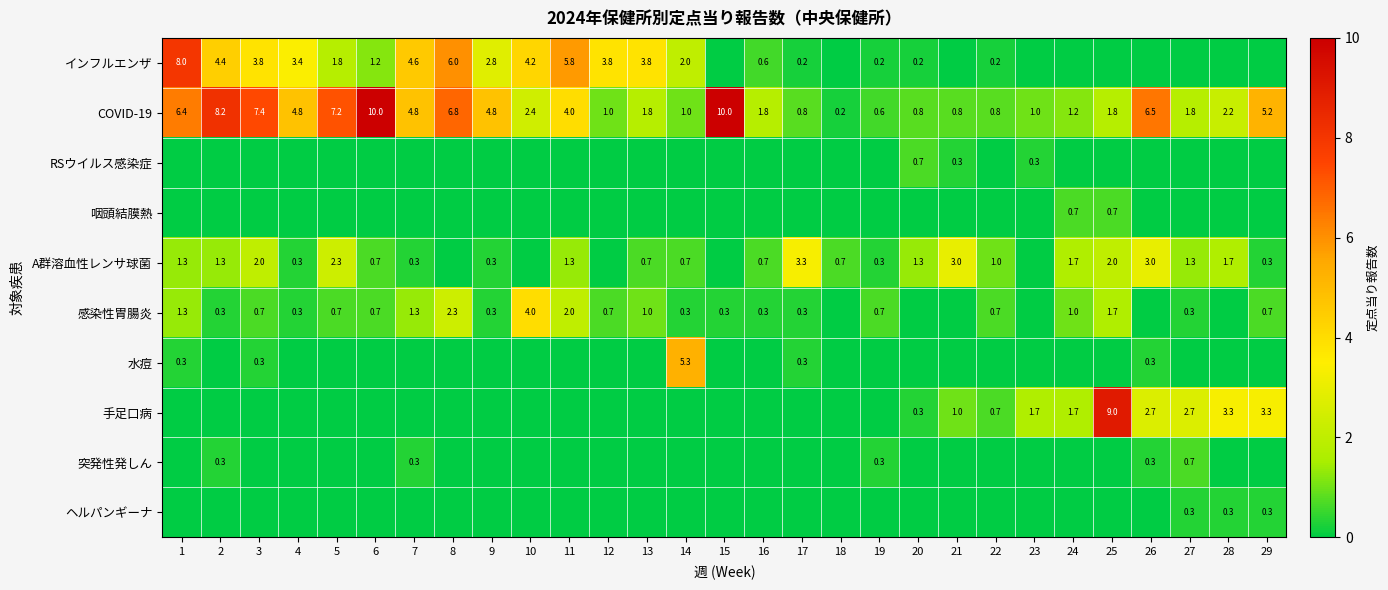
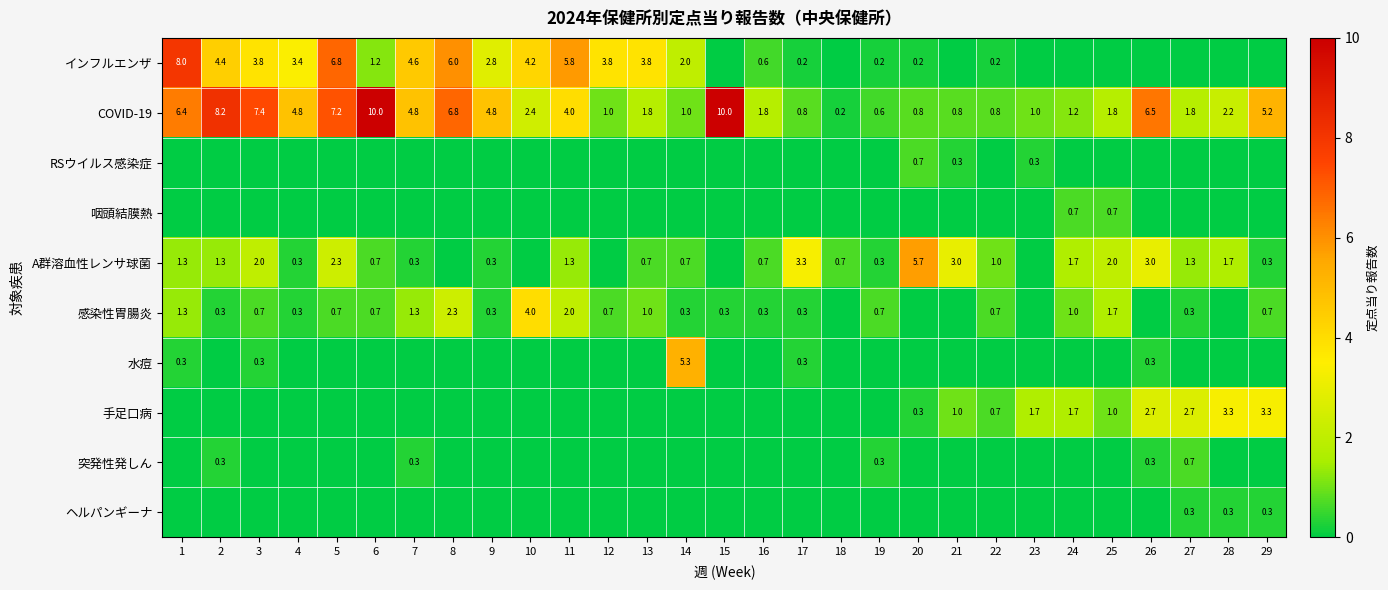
  {
    "インフルエンザ": {
      "1": 8.0,
      "2": 4.4,
      "3": 3.8,
      "4": 3.4,
-     "5": 1.8,
+     "5": 6.8,
      "6": 1.2,
      "7": 4.6,
      "8": 6.0,
      "9": 2.8,
      "10": 4.2,
      "11": 5.8,
      "12": 3.8,
      "13": 3.8,
      "14": 2.0,
      "16": 0.6,
      "17": 0.2,
      "19": 0.2,
      "20": 0.2,
      "22": 0.2
    },
    "COVID-19": {
      "1": 6.4,
      "2": 8.2,
      "3": 7.4,
      "4": 4.8,
      "5": 7.2,
      "6": 10.0,
      "7": 4.8,
      "8": 6.8,
      "9": 4.8,
      "10": 2.4,
      "11": 4.0,
      "12": 1.0,
      "13": 1.8,
      "14": 1.0,
      "15": 10.0,
      "16": 1.8,
      "17": 0.8,
      "18": 0.2,
      "19": 0.6,
      "20": 0.8,
      "21": 0.8,
      "22": 0.8,
      "23": 1.0,
      "24": 1.2,
      "25": 1.8,
      "26": 6.5,
      "27": 1.8,
      "28": 2.2,
      "29": 5.2
    },
    "RSウイルス感染症": {
      "20": 0.7,
      "21": 0.3,
      "23": 0.3
    },
    "咽頭結膜熱": {
      "24": 0.7,
      "25": 0.7
    },
    "A群溶血性レンサ球菌": {
      "1": 1.3,
      "2": 1.3,
      "3": 2.0,
      "4": 0.3,
      "5": 2.3,
      "6": 0.7,
      "7": 0.3,
      "9": 0.3,
      "11": 1.3,
      "13": 0.7,
      "14": 0.7,
      "16": 0.7,
      "17": 3.3,
      "18": 0.7,
      "19": 0.3,
-     "20": 1.3,
+     "20": 5.7,
      "21": 3.0,
      "22": 1.0,
      "24": 1.7,
      "25": 2.0,
      "26": 3.0,
      "27": 1.3,
      "28": 1.7,
      "29": 0.3
    },
    "感染性胃腸炎": {
      "1": 1.3,
      "2": 0.3,
      "3": 0.7,
      "4": 0.3,
      "5": 0.7,
      "6": 0.7,
      "7": 1.3,
      "8": 2.3,
      "9": 0.3,
      "10": 4.0,
      "11": 2.0,
      "12": 0.7,
      "13": 1.0,
      "14": 0.3,
      "15": 0.3,
      "16": 0.3,
      "17": 0.3,
      "19": 0.7,
      "22": 0.7,
      "24": 1.0,
      "25": 1.7,
      "27": 0.3,
      "29": 0.7
    },
    "水痘": {
      "1": 0.3,
      "3": 0.3,
      "14": 5.3,
      "17": 0.3,
      "26": 0.3
    },
    "手足口病": {
      "20": 0.3,
      "21": 1.0,
      "22": 0.7,
      "23": 1.7,
      "24": 1.7,
-     "25": 9.0,
+     "25": 1.0,
      "26": 2.7,
      "27": 2.7,
      "28": 3.3,
      "29": 3.3
    },
    "突発性発しん": {
      "2": 0.3,
      "7": 0.3,
      "19": 0.3,
      "26": 0.3,
      "27": 0.7
    },
    "ヘルパンギーナ": {
      "27": 0.3,
      "28": 0.3,
      "29": 0.3
    }
  }
